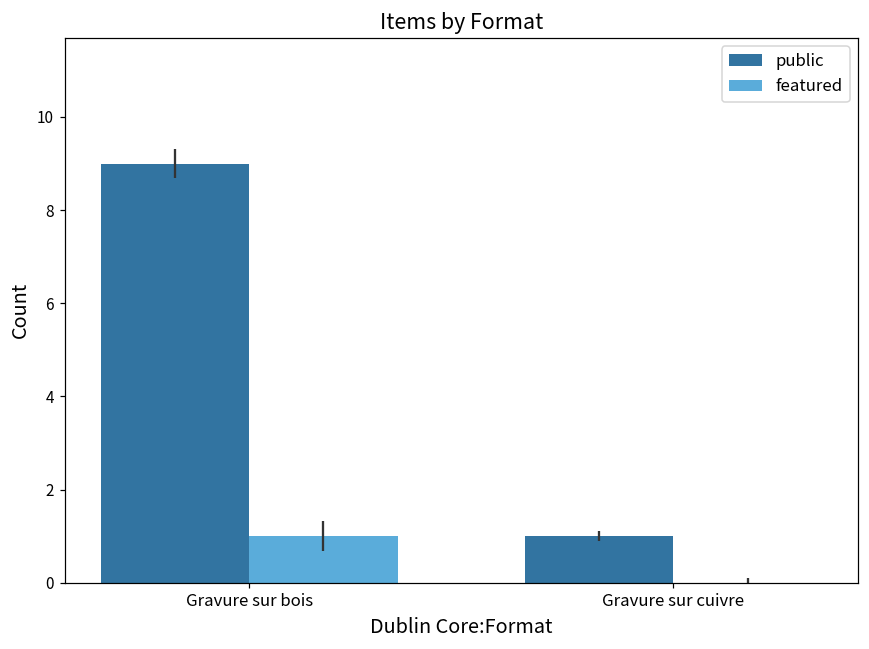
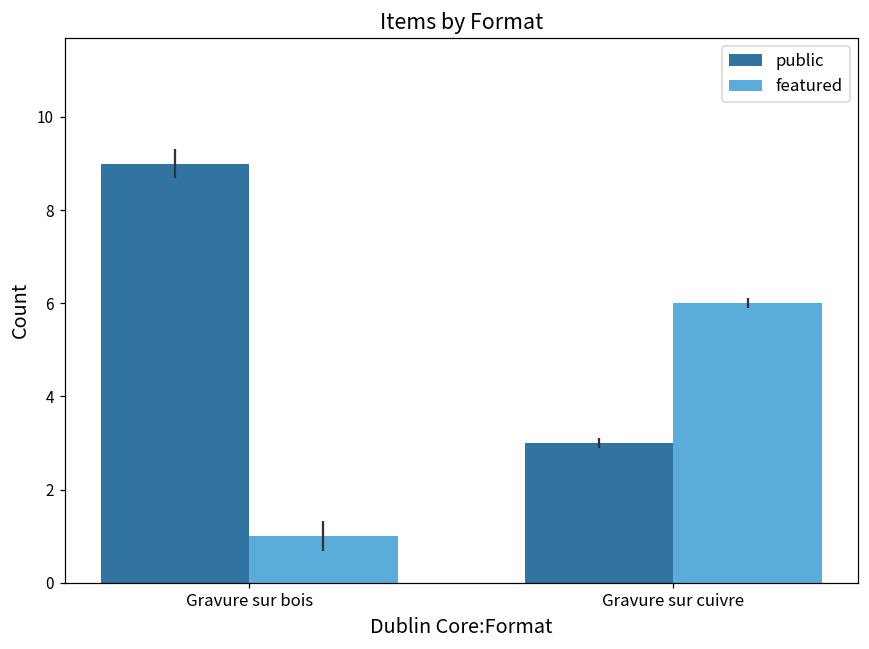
  {
    "public": {
      "Gravure sur bois": 9,
-     "Gravure sur cuivre": 1
+     "Gravure sur cuivre": 3
    },
    "featured": {
      "Gravure sur bois": 1,
-     "Gravure sur cuivre": 0
+     "Gravure sur cuivre": 6
    }
  }
